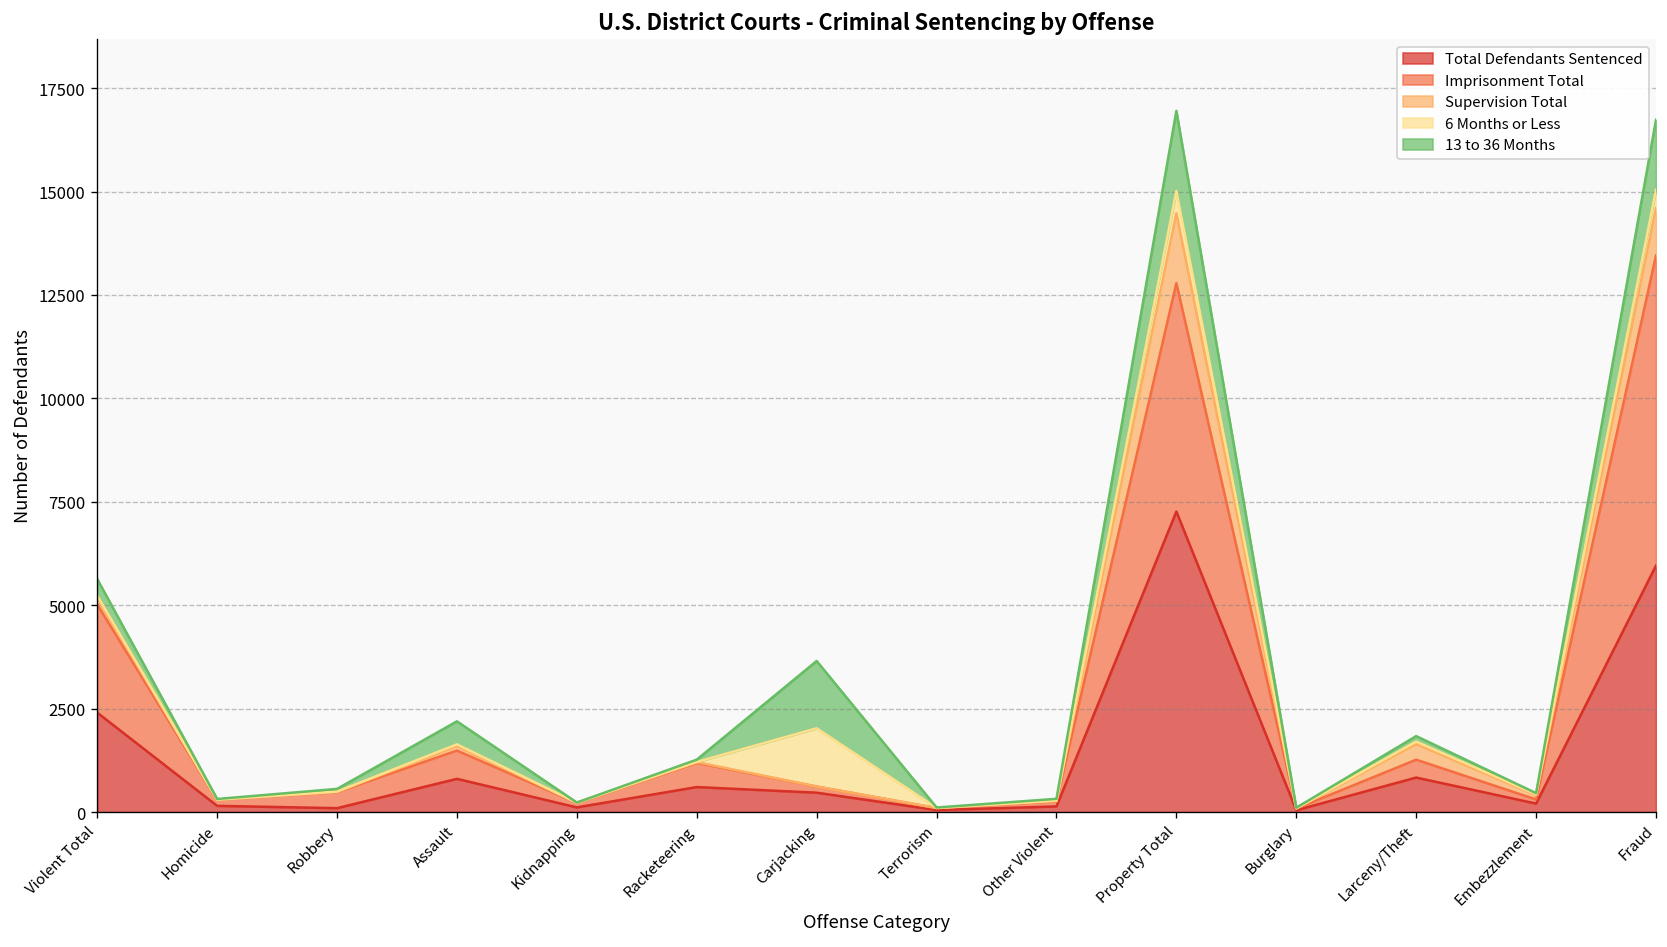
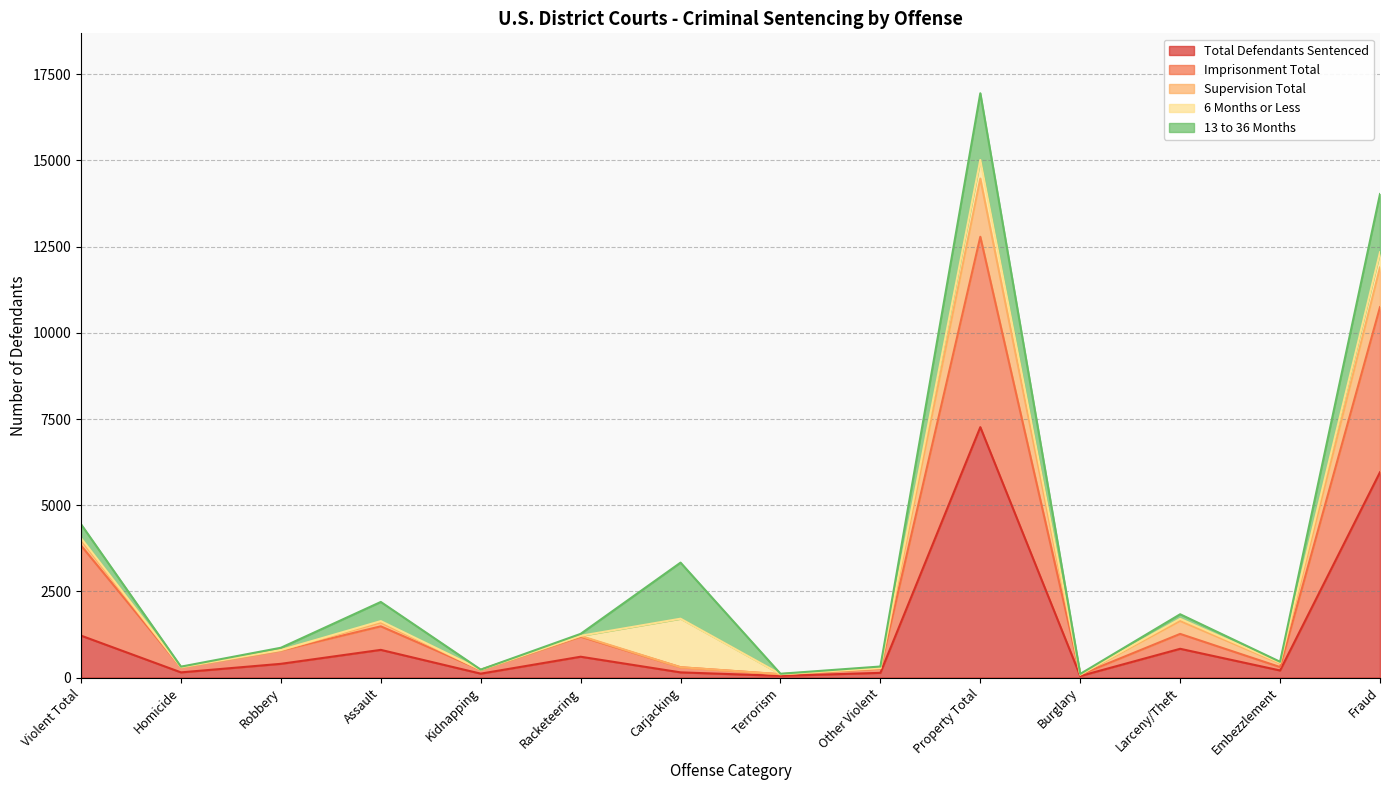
  {
    "Total Defendants Sentenced": {
-     "Violent Total": 2400,
+     "Violent Total": 1200,
      "Homicide": 200,
-     "Robbery": 100,
+     "Robbery": 400,
      "Assault": 800,
      "Kidnapping": 100,
      "Racketeering": 600,
-     "Carjacking": 500,
+     "Carjacking": 200,
      "Other Violent": 100,
      "Property Total": 7300,
      "Larceny/Theft": 800,
      "Embezzlement": 200,
      "Fraud": 6000
    },
    "Imprisonment Total": {
      "Violent Total": 2600,
      "Assault": 700,
      "Property Total": 5500,
      "Larceny/Theft": 400,
      "Embezzlement": 100,
-     "Fraud": 7500
+     "Fraud": 4800
    },
    "Supervision Total": {
      "Property Total": 1700,
      "Fraud": 1200
    },
    "6 Months or Less": {
      "Carjacking": 1400,
      "Property Total": 500,
      "Fraud": 400
    },
    "13 to 36 Months": {
      "Violent Total": 400,
      "Assault": 600,
      "Carjacking": 1600,
      "Property Total": 1900,
      "Larceny/Theft": 100,
      "Fraud": 1700
    }
  }
